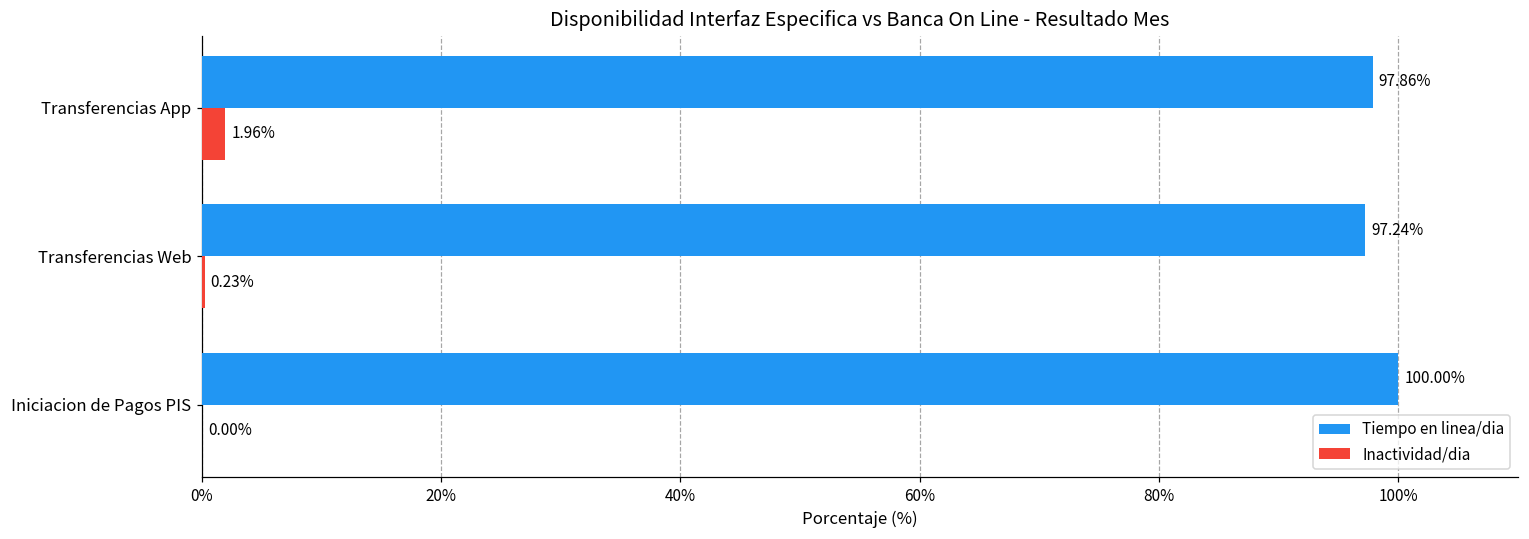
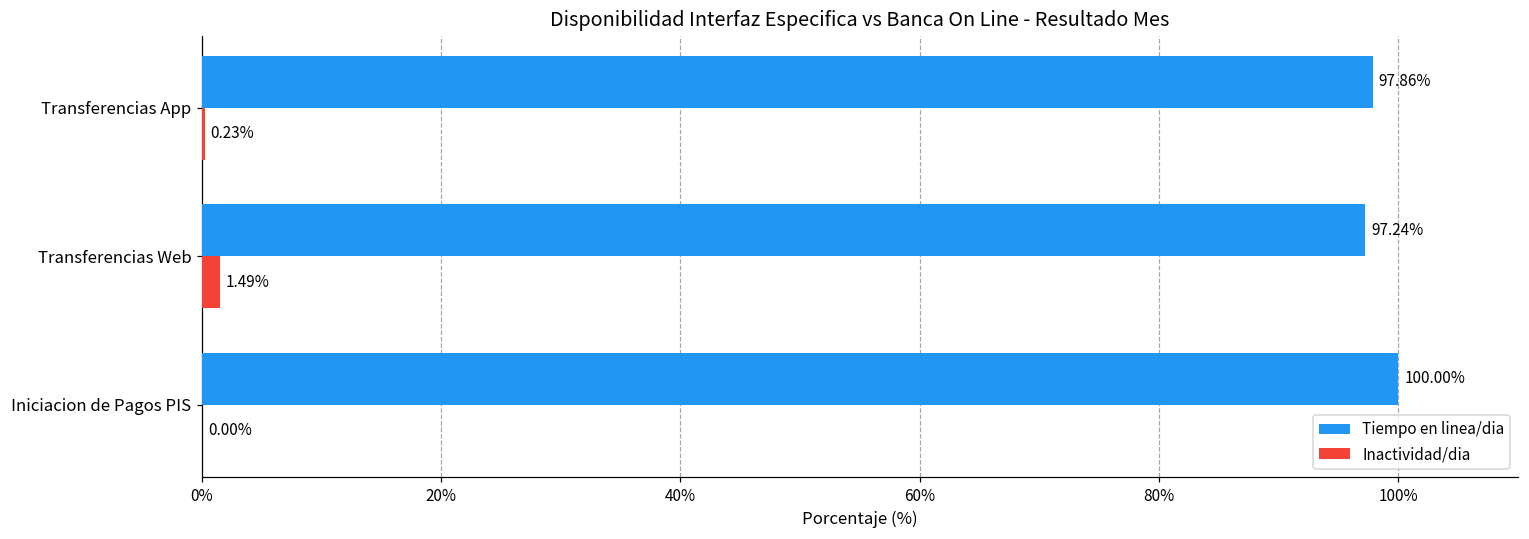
  {
    "Tiempo en linea/dia": {
      "Transferencias App": "97.86%",
      "Transferencias Web": "97.24%",
      "Iniciacion de Pagos PIS": "100.00%"
    },
    "Inactividad/dia": {
-     "Transferencias App": "1.96%",
-     "Transferencias Web": "0.23%",
+     "Transferencias App": "0.23%",
+     "Transferencias Web": "1.49%",
      "Iniciacion de Pagos PIS": "0.00%"
    }
  }
